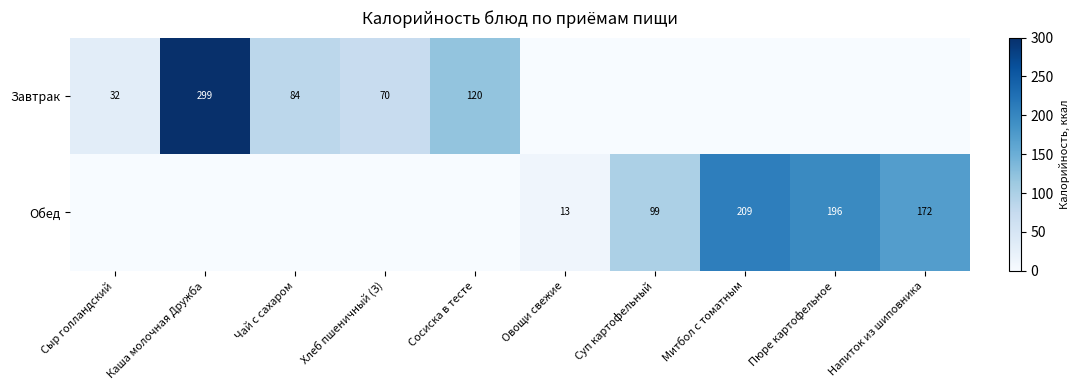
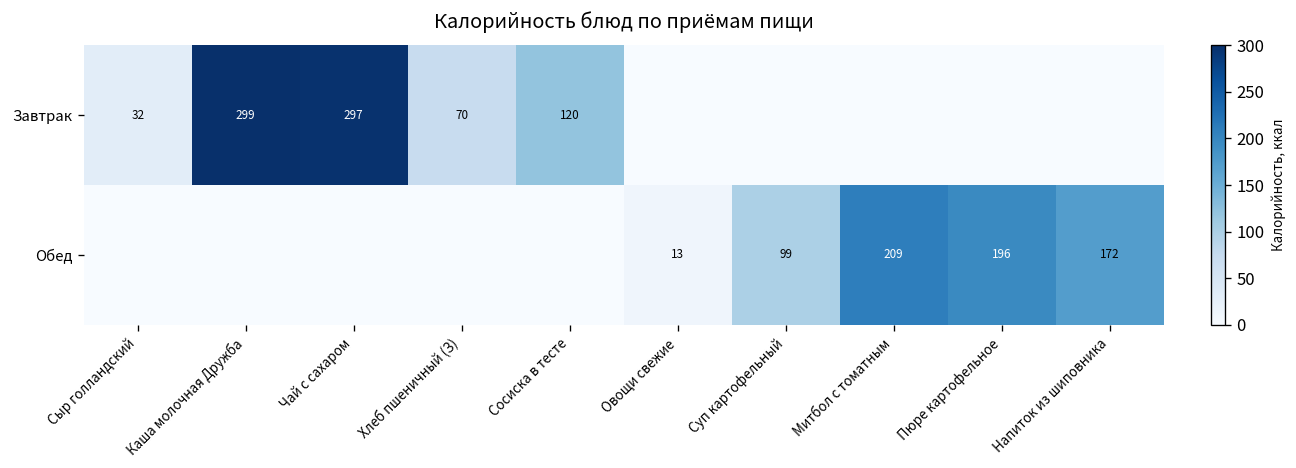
  {
    "Завтрак": {
      "Сыр голландский": 32,
      "Каша молочная Дружба": 299,
-     "Чай с сахаром": 84,
+     "Чай с сахаром": 297,
      "Хлеб пшеничный (З)": 70,
      "Сосиска в тесте": 120
    },
    "Обед": {
      "Овощи свежие": 13,
      "Суп картофельный": 99,
      "Митбол с томатным": 209,
      "Пюре картофельное": 196,
      "Напиток из шиповника": 172
    }
  }
